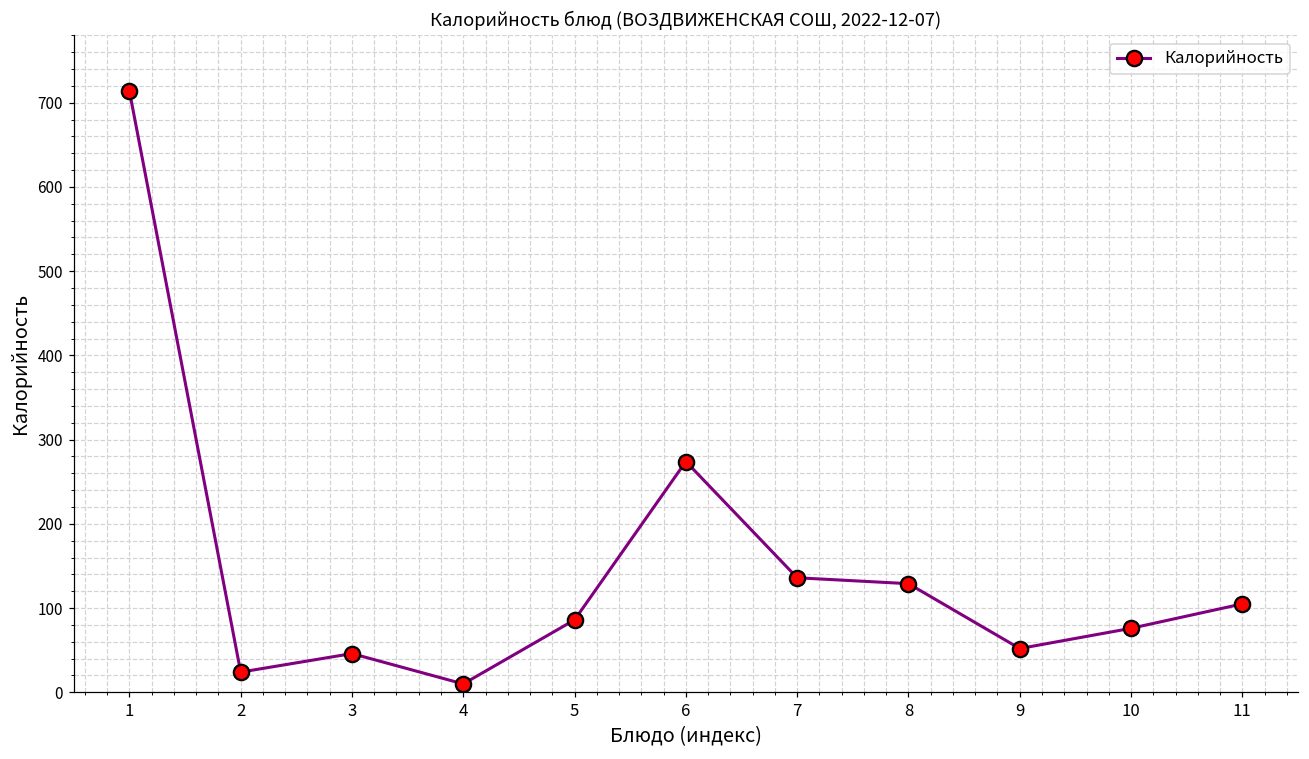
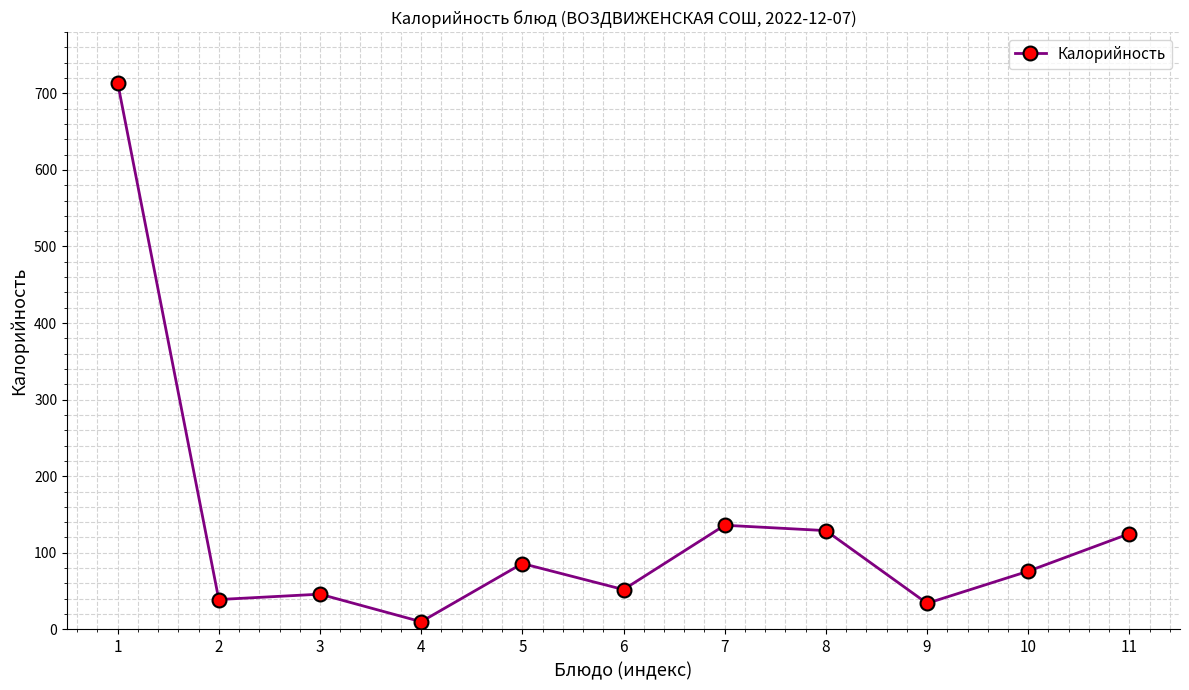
  {
    "1": 710,
-   "2": 20,
+   "2": 40,
    "3": 50,
    "4": 10,
    "5": 90,
-   "6": 270,
+   "6": 50,
    "7": 140,
    "8": 130,
-   "9": 50,
+   "9": 30,
    "10": 80,
-   "11": 110
+   "11": 130
  }
